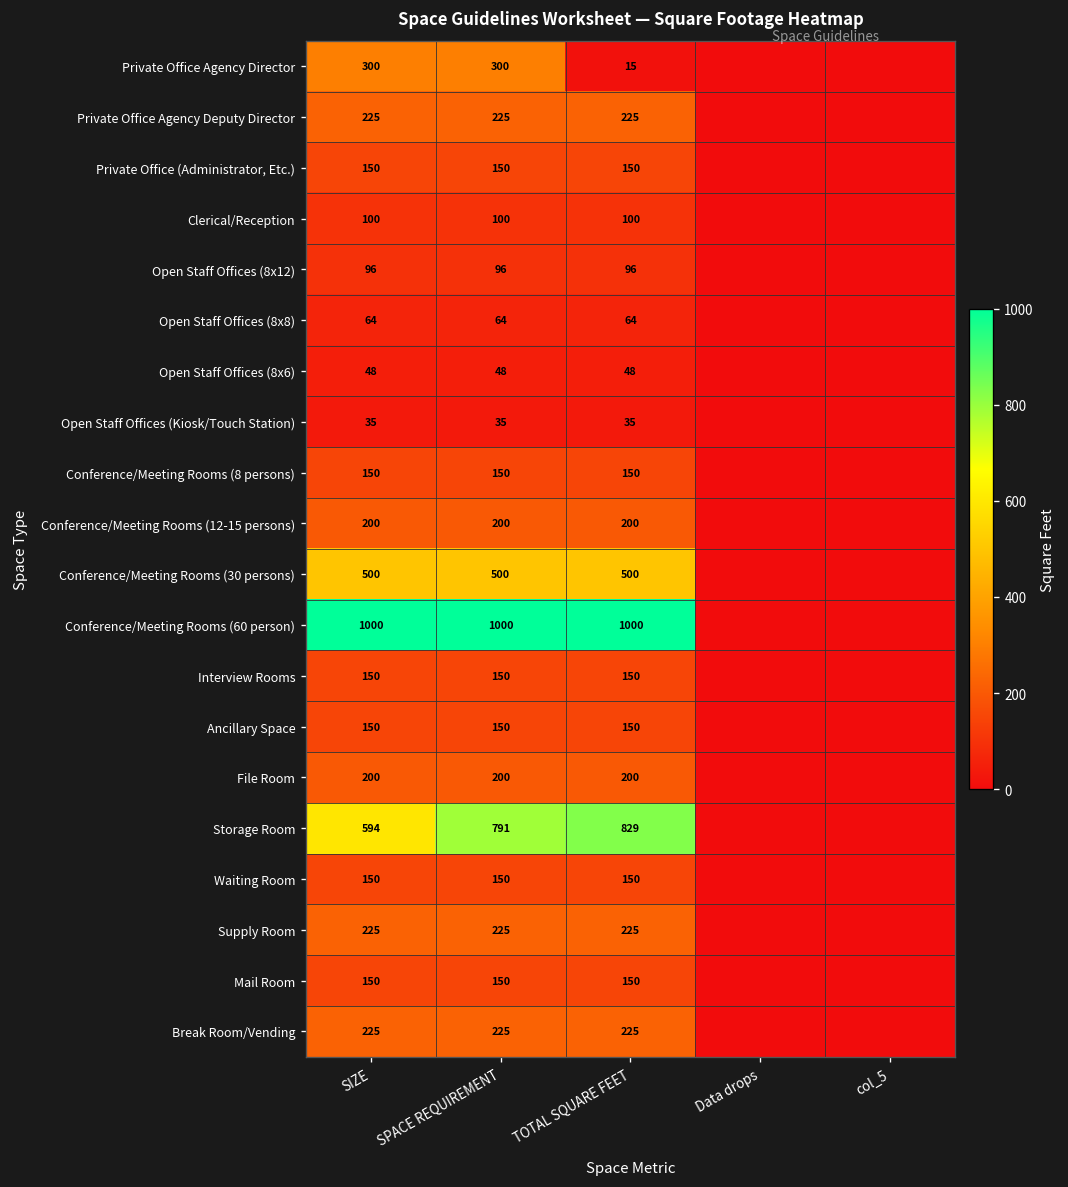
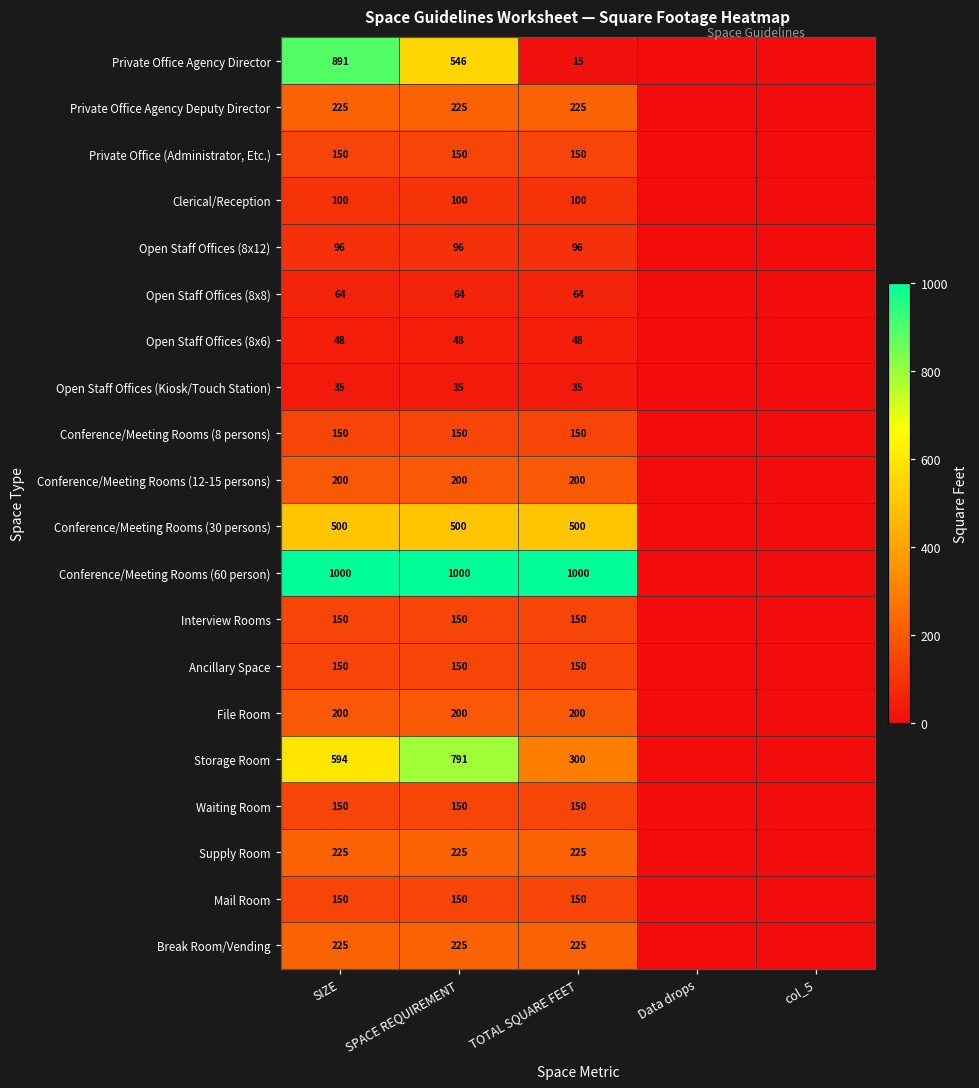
  {
    "Private Office Agency Director": {
-     "SIZE": 300,
-     "SPACE REQUIREMENT": 300,
+     "SIZE": 891,
+     "SPACE REQUIREMENT": 546,
      "TOTAL SQUARE FEET": 15
    },
    "Private Office Agency Deputy Director": {
      "SIZE": 225,
      "SPACE REQUIREMENT": 225,
      "TOTAL SQUARE FEET": 225
    },
    "Private Office (Administrator, Etc.)": {
      "SIZE": 150,
      "SPACE REQUIREMENT": 150,
      "TOTAL SQUARE FEET": 150
    },
    "Clerical/Reception": {
      "SIZE": 100,
      "SPACE REQUIREMENT": 100,
      "TOTAL SQUARE FEET": 100
    },
    "Open Staff Offices (8x12)": {
      "SIZE": 96,
      "SPACE REQUIREMENT": 96,
      "TOTAL SQUARE FEET": 96
    },
    "Open Staff Offices (8x8)": {
      "SIZE": 64,
      "SPACE REQUIREMENT": 64,
      "TOTAL SQUARE FEET": 64
    },
    "Open Staff Offices (8x6)": {
      "SIZE": 48,
      "SPACE REQUIREMENT": 48,
      "TOTAL SQUARE FEET": 48
    },
    "Open Staff Offices (Kiosk/Touch Station)": {
      "SIZE": 35,
      "SPACE REQUIREMENT": 35,
      "TOTAL SQUARE FEET": 35
    },
    "Conference/Meeting Rooms (8 persons)": {
      "SIZE": 150,
      "SPACE REQUIREMENT": 150,
      "TOTAL SQUARE FEET": 150
    },
    "Conference/Meeting Rooms (12-15 persons)": {
      "SIZE": 200,
      "SPACE REQUIREMENT": 200,
      "TOTAL SQUARE FEET": 200
    },
    "Conference/Meeting Rooms (30 persons)": {
      "SIZE": 500,
      "SPACE REQUIREMENT": 500,
      "TOTAL SQUARE FEET": 500
    },
    "Conference/Meeting Rooms (60 person)": {
      "SIZE": 1000,
      "SPACE REQUIREMENT": 1000,
      "TOTAL SQUARE FEET": 1000
    },
    "Interview Rooms": {
      "SIZE": 150,
      "SPACE REQUIREMENT": 150,
      "TOTAL SQUARE FEET": 150
    },
    "Ancillary Space": {
      "SIZE": 150,
      "SPACE REQUIREMENT": 150,
      "TOTAL SQUARE FEET": 150
    },
    "File Room": {
      "SIZE": 200,
      "SPACE REQUIREMENT": 200,
      "TOTAL SQUARE FEET": 200
    },
    "Storage Room": {
      "SIZE": 594,
      "SPACE REQUIREMENT": 791,
-     "TOTAL SQUARE FEET": 829
+     "TOTAL SQUARE FEET": 300
    },
    "Waiting Room": {
      "SIZE": 150,
      "SPACE REQUIREMENT": 150,
      "TOTAL SQUARE FEET": 150
    },
    "Supply Room": {
      "SIZE": 225,
      "SPACE REQUIREMENT": 225,
      "TOTAL SQUARE FEET": 225
    },
    "Mail Room": {
      "SIZE": 150,
      "SPACE REQUIREMENT": 150,
      "TOTAL SQUARE FEET": 150
    },
    "Break Room/Vending": {
      "SIZE": 225,
      "SPACE REQUIREMENT": 225,
      "TOTAL SQUARE FEET": 225
    }
  }
